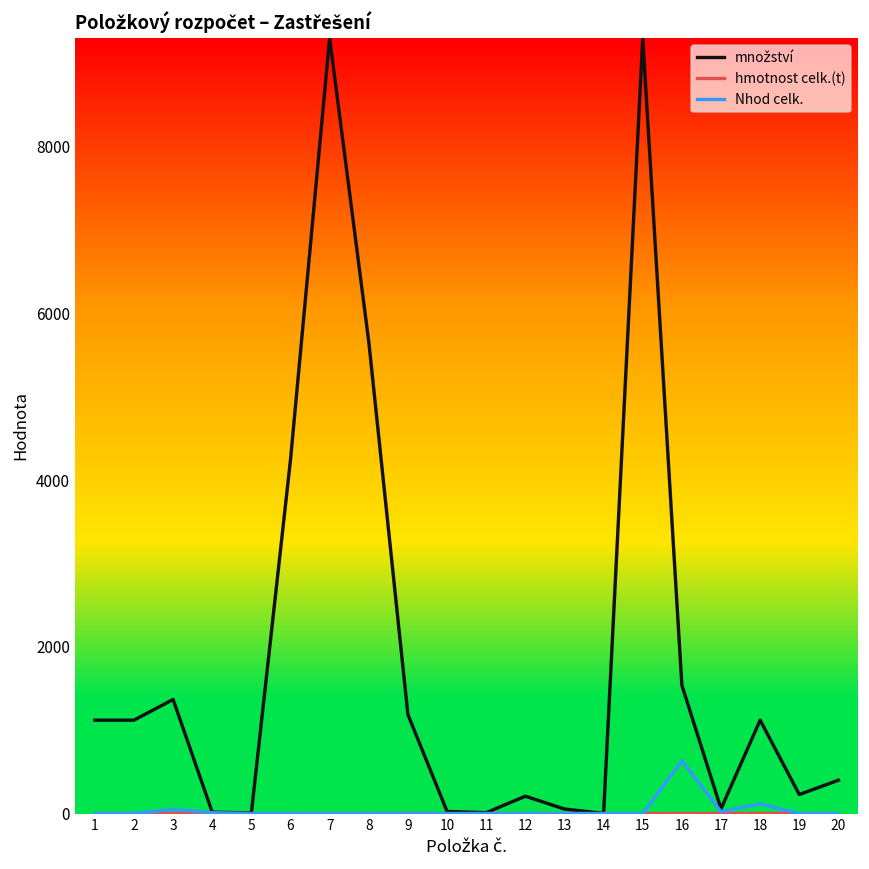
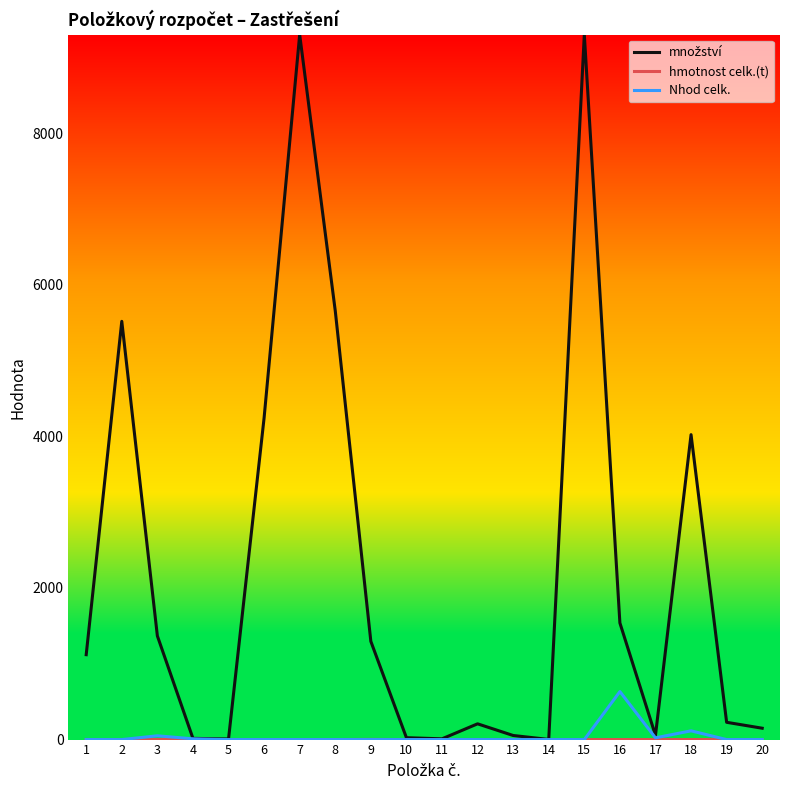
  {
    "množství": {
      "1": 1100,
-     "2": 1100,
+     "2": 5500,
      "3": 1400,
      "6": 4200,
      "7": 9300,
      "8": 5700,
-     "9": 1200,
+     "9": 1300,
      "12": 200,
      "13": 100,
      "15": 9300,
      "16": 1500,
-     "18": 1100,
+     "18": 4000,
      "19": 200,
-     "20": 400
+     "20": 200
    },
    "hmotnost celk.(t)": {
      "3": 0,
      "16": 0,
      "18": 0
    },
    "Nhod celk.": {
      "3": 100,
      "16": 600,
      "18": 100
    }
  }
